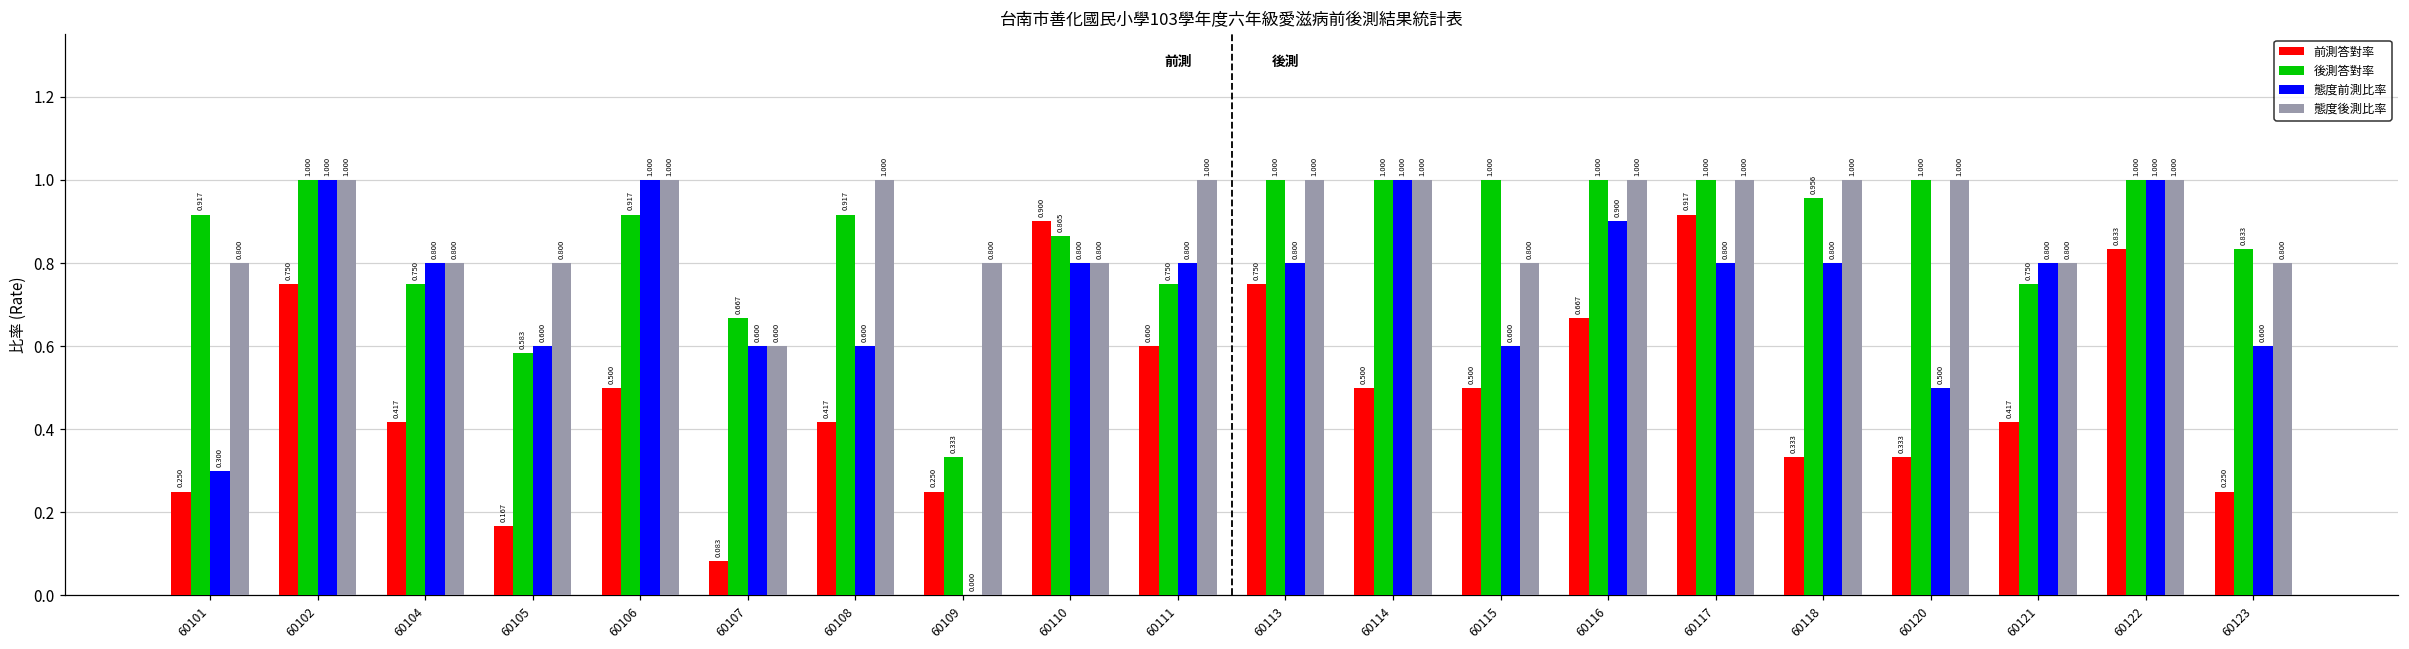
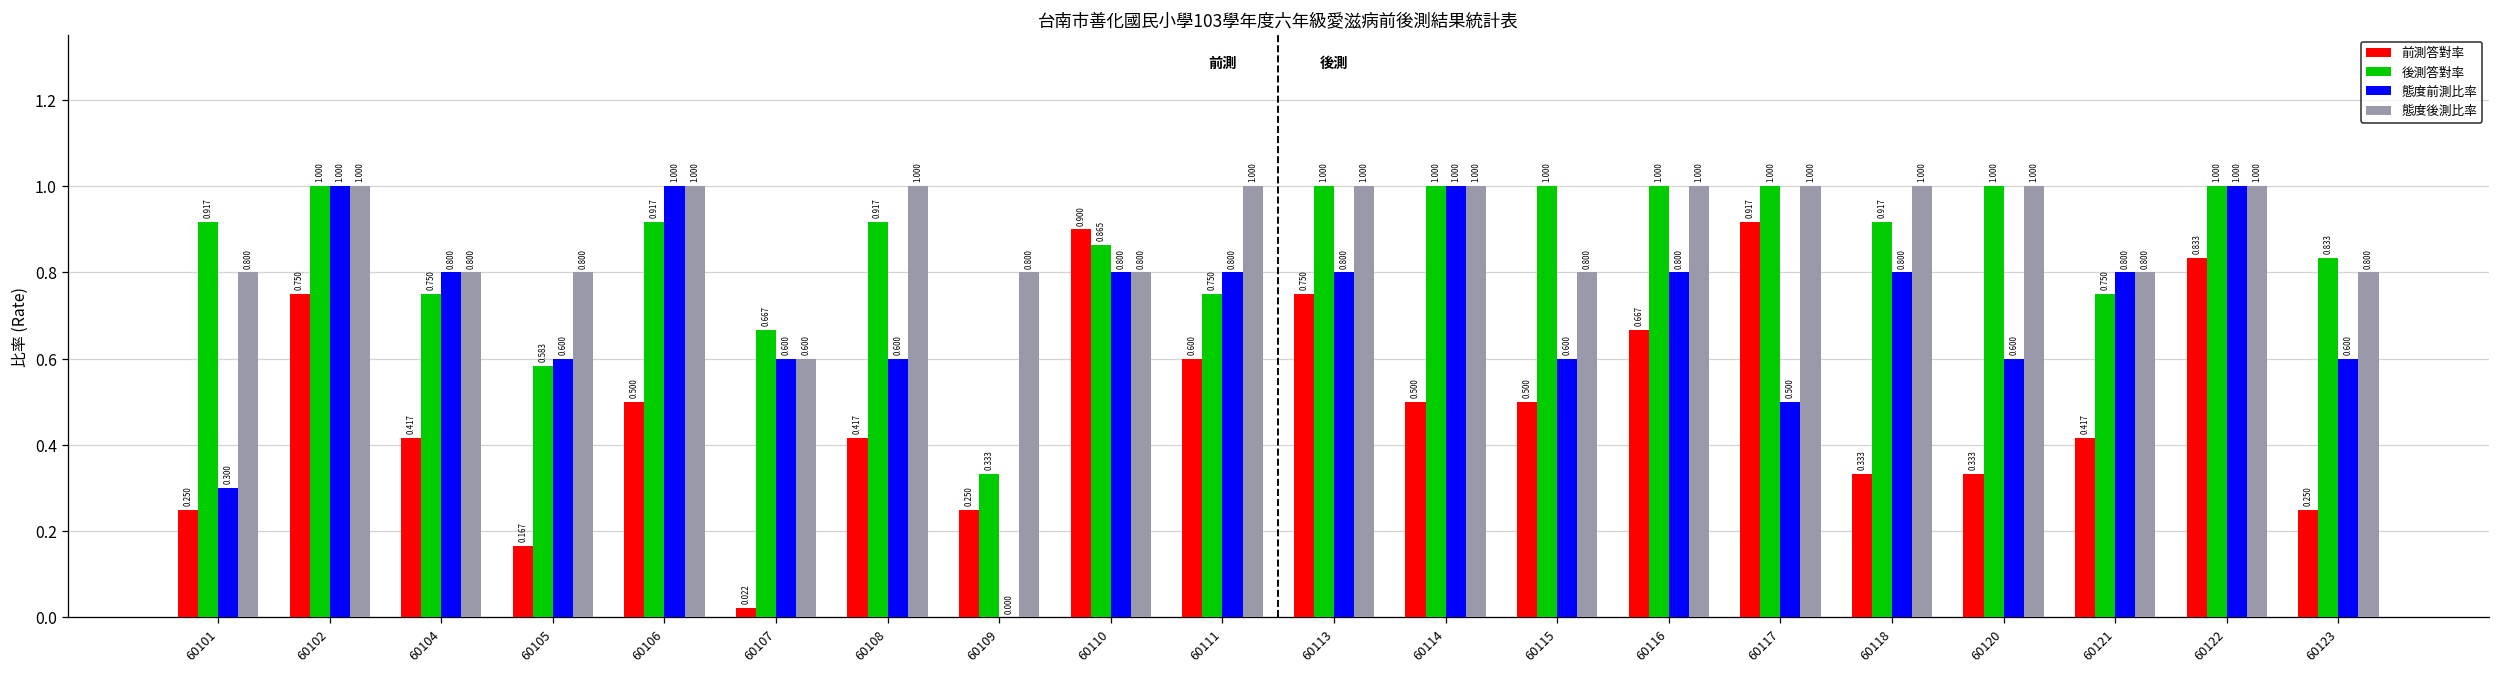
  {
    "前測答對率": {
      "60101": 0.250,
      "60102": 0.750,
      "60104": 0.417,
      "60105": 0.167,
      "60106": 0.500,
-     "60107": 0.083,
+     "60107": 0.022,
      "60108": 0.417,
      "60109": 0.250,
      "60110": 0.900,
      "60111": 0.600,
      "60113": 0.750,
      "60114": 0.500,
      "60115": 0.500,
      "60116": 0.667,
      "60117": 0.917,
      "60118": 0.333,
      "60120": 0.333,
      "60121": 0.417,
      "60122": 0.833,
      "60123": 0.250
    },
    "後測答對率": {
      "60101": 0.917,
      "60102": 1.000,
      "60104": 0.750,
      "60105": 0.583,
      "60106": 0.917,
      "60107": 0.667,
      "60108": 0.917,
      "60109": 0.333,
      "60110": 0.865,
      "60111": 0.750,
      "60113": 1.000,
      "60114": 1.000,
      "60115": 1.000,
      "60116": 1.000,
      "60117": 1.000,
-     "60118": 0.956,
+     "60118": 0.917,
      "60120": 1.000,
      "60121": 0.750,
      "60122": 1.000,
      "60123": 0.833
    },
    "態度前測比率": {
      "60101": 0.300,
      "60102": 1.000,
      "60104": 0.800,
      "60105": 0.600,
      "60106": 1.000,
      "60107": 0.600,
      "60108": 0.600,
      "60109": 0.000,
      "60110": 0.800,
      "60111": 0.800,
      "60113": 0.800,
      "60114": 1.000,
      "60115": 0.600,
-     "60116": 0.900,
-     "60117": 0.800,
+     "60116": 0.800,
+     "60117": 0.500,
      "60118": 0.800,
-     "60120": 0.500,
+     "60120": 0.600,
      "60121": 0.800,
      "60122": 1.000,
      "60123": 0.600
    },
    "態度後測比率": {
      "60101": 0.800,
      "60102": 1.000,
      "60104": 0.800,
      "60105": 0.800,
      "60106": 1.000,
      "60107": 0.600,
      "60108": 1.000,
      "60109": 0.800,
      "60110": 0.800,
      "60111": 1.000,
      "60113": 1.000,
      "60114": 1.000,
      "60115": 0.800,
      "60116": 1.000,
      "60117": 1.000,
      "60118": 1.000,
      "60120": 1.000,
      "60121": 0.800,
      "60122": 1.000,
      "60123": 0.800
    }
  }
